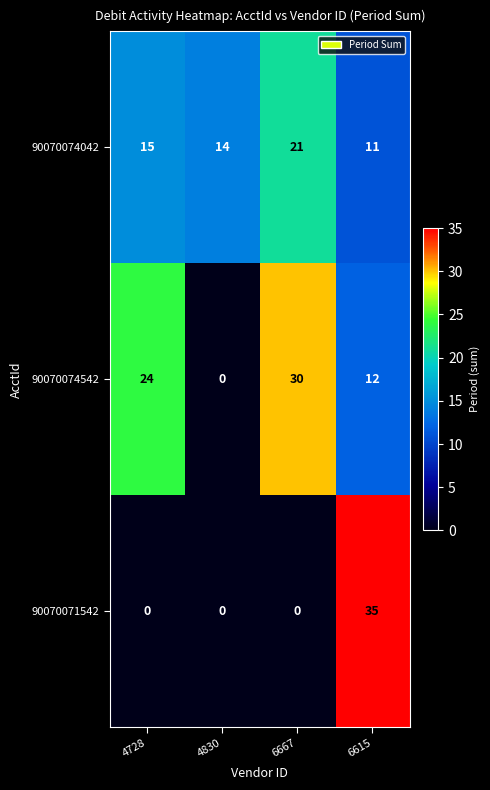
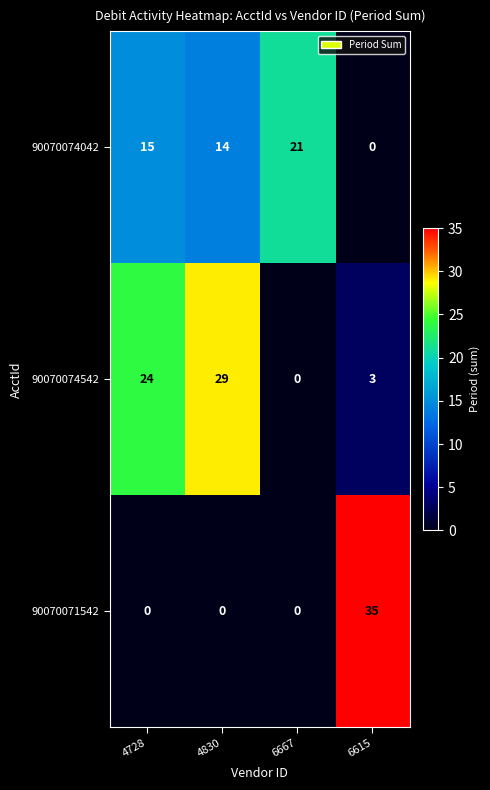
  {
    "90070074042": {
      "4728": 15,
      "4830": 14,
      "6667": 21,
-     "6615": 11
+     "6615": 0
    },
    "90070074542": {
      "4728": 24,
-     "4830": 0,
-     "6667": 30,
-     "6615": 12
+     "4830": 29,
+     "6667": 0,
+     "6615": 3
    },
    "90070071542": {
      "4728": 0,
      "4830": 0,
      "6667": 0,
      "6615": 35
    }
  }
